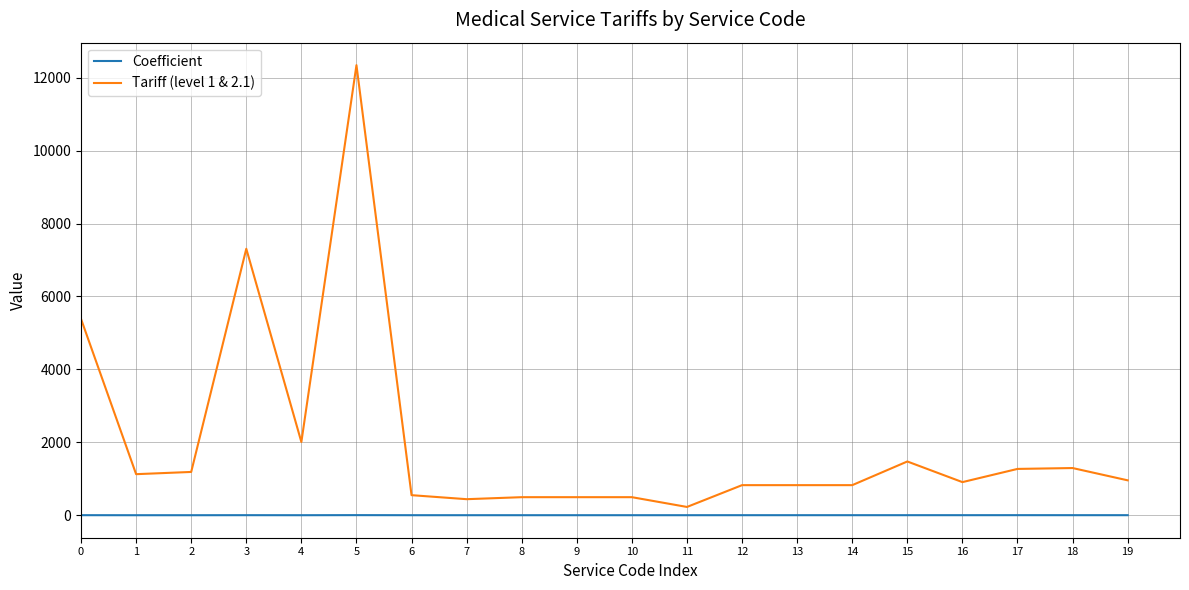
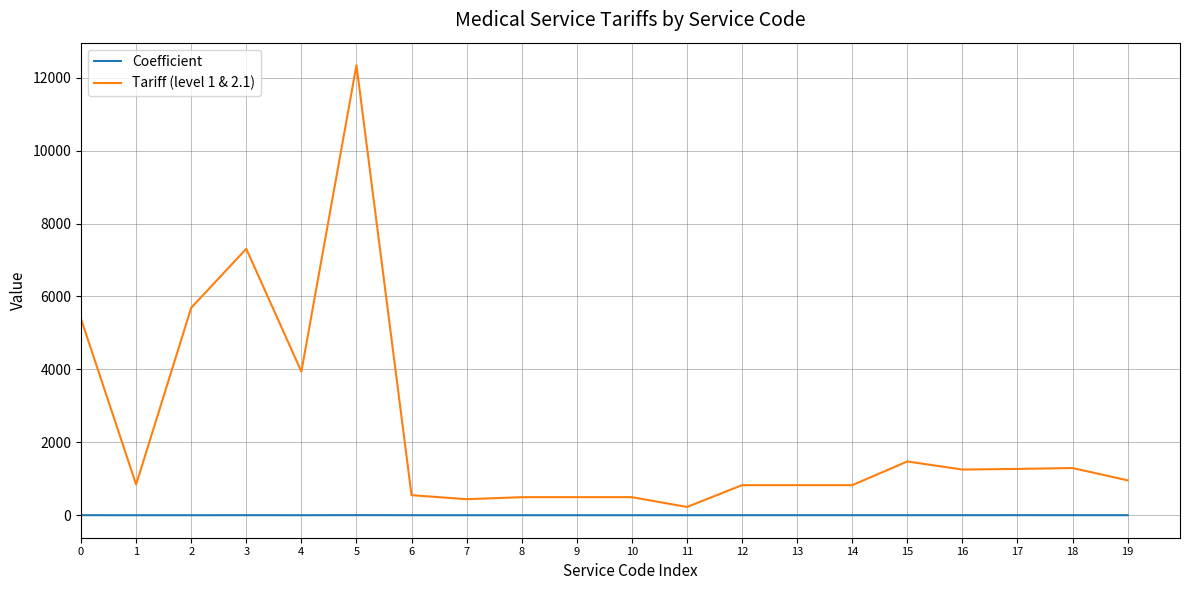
  {
    "Coefficient": {
      "0": 0,
      "1": 0,
      "2": 0,
      "3": 0,
      "4": 0,
      "5": 0,
      "6": 0,
      "7": 0,
      "8": 0,
      "9": 0,
      "10": 0,
      "11": 0,
      "12": 0,
      "13": 0,
      "14": 0,
      "15": 0,
      "16": 0,
      "17": 0,
      "18": 0,
      "19": 0
    },
    "Tariff (level 1 & 2.1)": {
      "0": 5400,
-     "1": 1100,
-     "2": 1200,
+     "1": 800,
+     "2": 5700,
      "3": 7300,
-     "4": 2000,
+     "4": 3900,
      "5": 12300,
      "6": 600,
      "7": 400,
      "8": 500,
      "9": 500,
      "10": 500,
      "11": 200,
      "12": 800,
      "13": 800,
      "14": 800,
      "15": 1500,
-     "16": 900,
+     "16": 1300,
      "17": 1300,
      "18": 1300,
      "19": 1000
    }
  }
